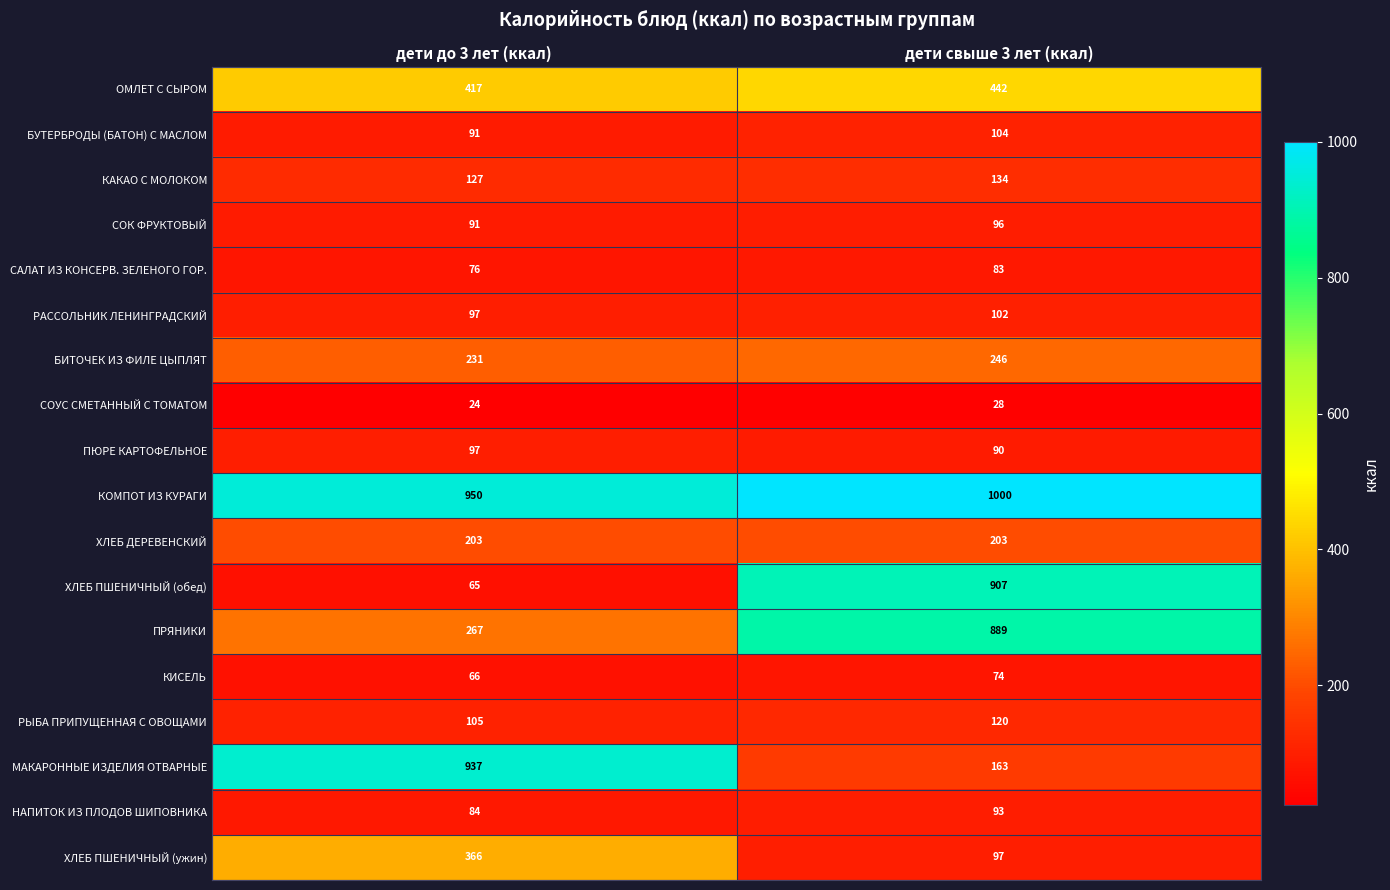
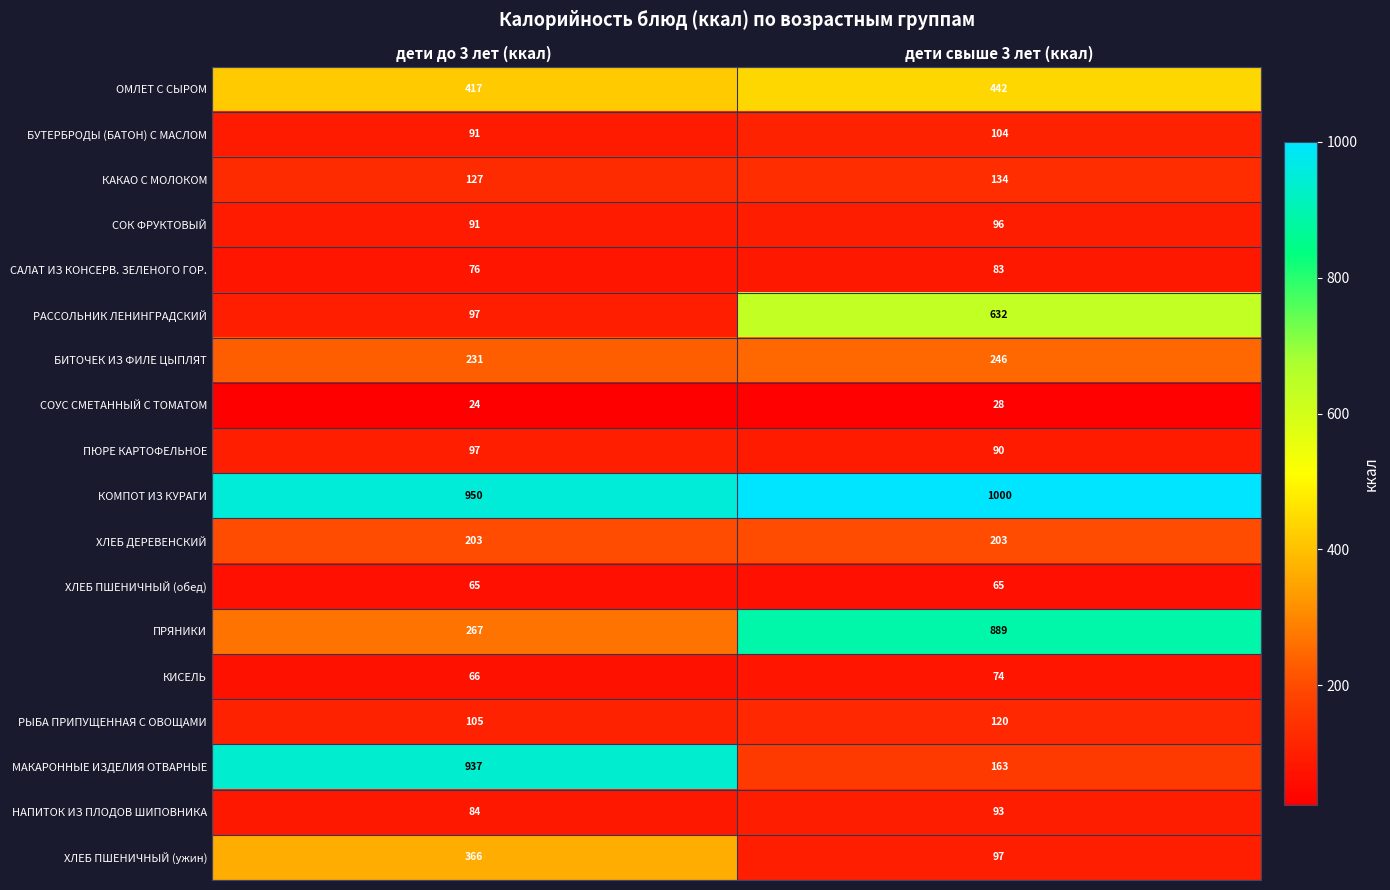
  {
    "ОМЛЕТ С СЫРОМ": {
      "дети до 3 лет (ккал)": 417,
      "дети свыше 3 лет (ккал)": 442
    },
    "БУТЕРБРОДЫ (БАТОН) С МАСЛОМ": {
      "дети до 3 лет (ккал)": 91,
      "дети свыше 3 лет (ккал)": 104
    },
    "КАКАО С МОЛОКОМ": {
      "дети до 3 лет (ккал)": 127,
      "дети свыше 3 лет (ккал)": 134
    },
    "СОК ФРУКТОВЫЙ": {
      "дети до 3 лет (ккал)": 91,
      "дети свыше 3 лет (ккал)": 96
    },
    "САЛАТ ИЗ КОНСЕРВ. ЗЕЛЕНОГО ГОР.": {
      "дети до 3 лет (ккал)": 76,
      "дети свыше 3 лет (ккал)": 83
    },
    "РАССОЛЬНИК ЛЕНИНГРАДСКИЙ": {
      "дети до 3 лет (ккал)": 97,
-     "дети свыше 3 лет (ккал)": 102
+     "дети свыше 3 лет (ккал)": 632
    },
    "БИТОЧЕК ИЗ ФИЛЕ ЦЫПЛЯТ": {
      "дети до 3 лет (ккал)": 231,
      "дети свыше 3 лет (ккал)": 246
    },
    "СОУС СМЕТАННЫЙ С ТОМАТОМ": {
      "дети до 3 лет (ккал)": 24,
      "дети свыше 3 лет (ккал)": 28
    },
    "ПЮРЕ КАРТОФЕЛЬНОЕ": {
      "дети до 3 лет (ккал)": 97,
      "дети свыше 3 лет (ккал)": 90
    },
    "КОМПОТ ИЗ КУРАГИ": {
      "дети до 3 лет (ккал)": 950,
      "дети свыше 3 лет (ккал)": 1000
    },
    "ХЛЕБ ДЕРЕВЕНСКИЙ": {
      "дети до 3 лет (ккал)": 203,
      "дети свыше 3 лет (ккал)": 203
    },
    "ХЛЕБ ПШЕНИЧНЫЙ (обед)": {
      "дети до 3 лет (ккал)": 65,
-     "дети свыше 3 лет (ккал)": 907
+     "дети свыше 3 лет (ккал)": 65
    },
    "ПРЯНИКИ": {
      "дети до 3 лет (ккал)": 267,
      "дети свыше 3 лет (ккал)": 889
    },
    "КИСЕЛЬ": {
      "дети до 3 лет (ккал)": 66,
      "дети свыше 3 лет (ккал)": 74
    },
    "РЫБА ПРИПУЩЕННАЯ С ОВОЩАМИ": {
      "дети до 3 лет (ккал)": 105,
      "дети свыше 3 лет (ккал)": 120
    },
    "МАКАРОННЫЕ ИЗДЕЛИЯ ОТВАРНЫЕ": {
      "дети до 3 лет (ккал)": 937,
      "дети свыше 3 лет (ккал)": 163
    },
    "НАПИТОК ИЗ ПЛОДОВ ШИПОВНИКА": {
      "дети до 3 лет (ккал)": 84,
      "дети свыше 3 лет (ккал)": 93
    },
    "ХЛЕБ ПШЕНИЧНЫЙ (ужин)": {
      "дети до 3 лет (ккал)": 366,
      "дети свыше 3 лет (ккал)": 97
    }
  }
